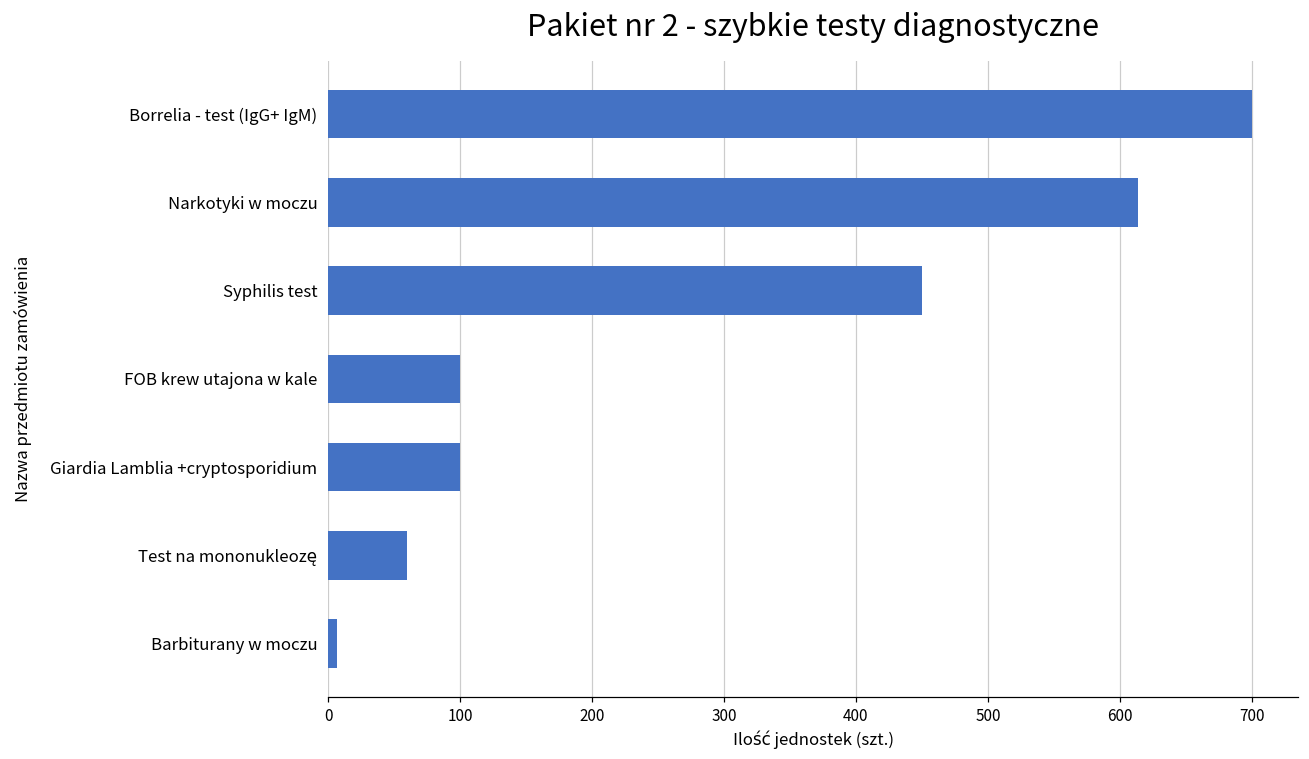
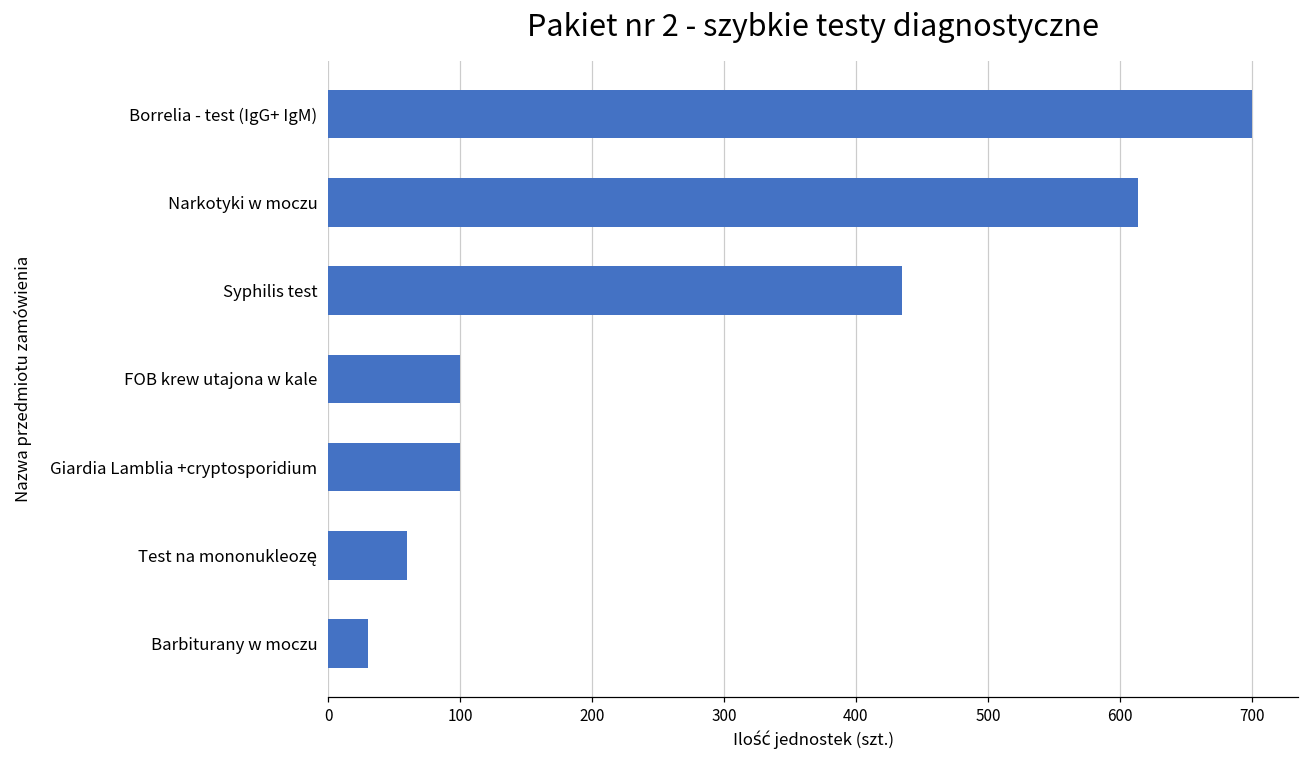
  {
    "Borrelia - test (IgG+ IgM)": 700,
    "Narkotyki w moczu": 614,
-   "Syphilis test": 450,
+   "Syphilis test": 435,
    "FOB krew utajona w kale": 100,
    "Giardia Lamblia +cryptosporidium": 100,
    "Test na mononukleozę": 60,
-   "Barbiturany w moczu": 7
+   "Barbiturany w moczu": 30
  }
